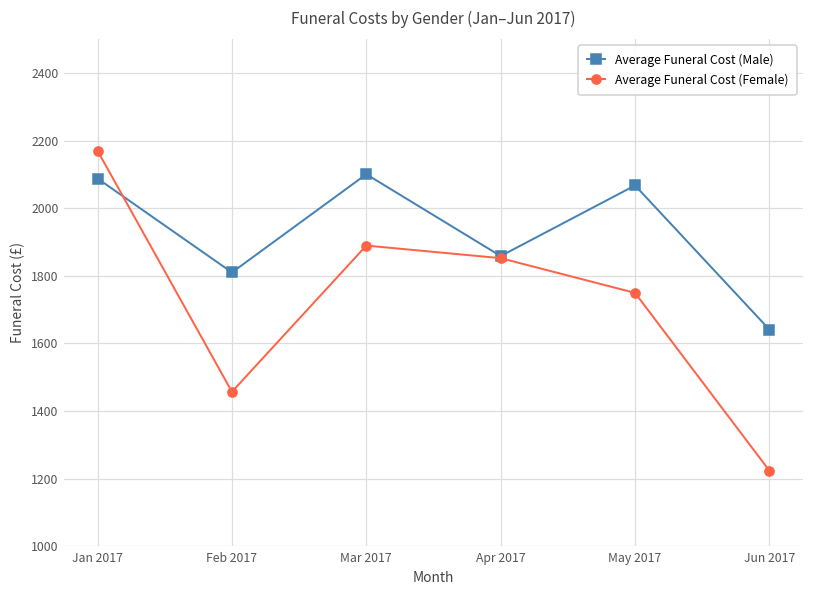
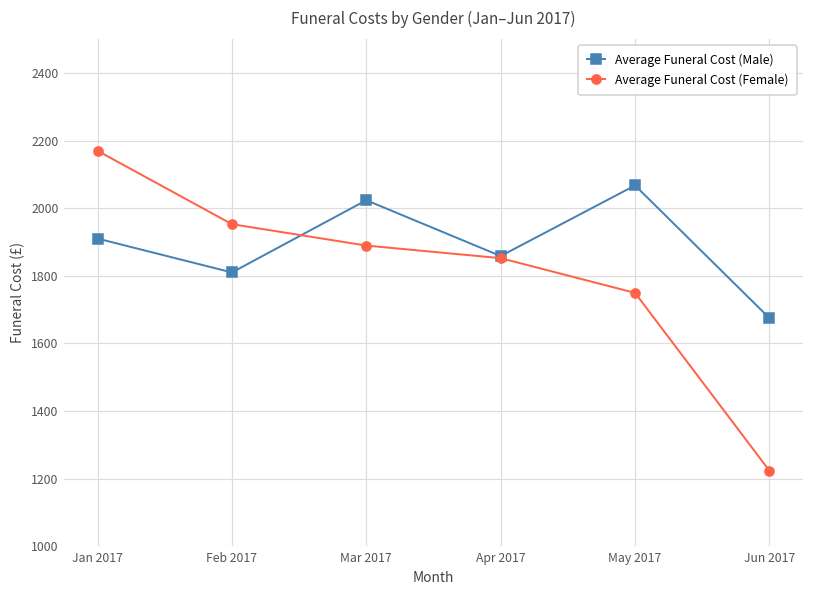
  {
    "Average Funeral Cost (Male)": {
-     "Jan 2017": 2090,
+     "Jan 2017": 1910,
      "Feb 2017": 1810,
-     "Mar 2017": 2100,
+     "Mar 2017": 2020,
      "May 2017": 2070,
-     "Jun 2017": 1640
+     "Jun 2017": 1680
    },
    "Average Funeral Cost (Female)": {
      "Jan 2017": 2170,
-     "Feb 2017": 1460,
+     "Feb 2017": 1950,
      "Mar 2017": 1890,
      "May 2017": 1750,
      "Jun 2017": 1220
    }
  }
